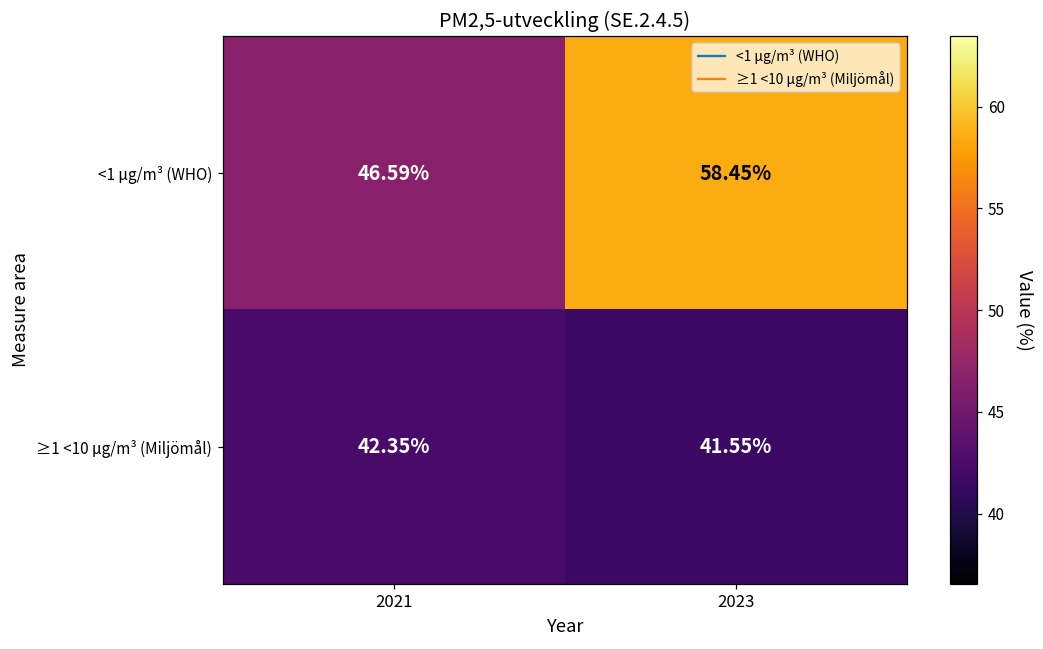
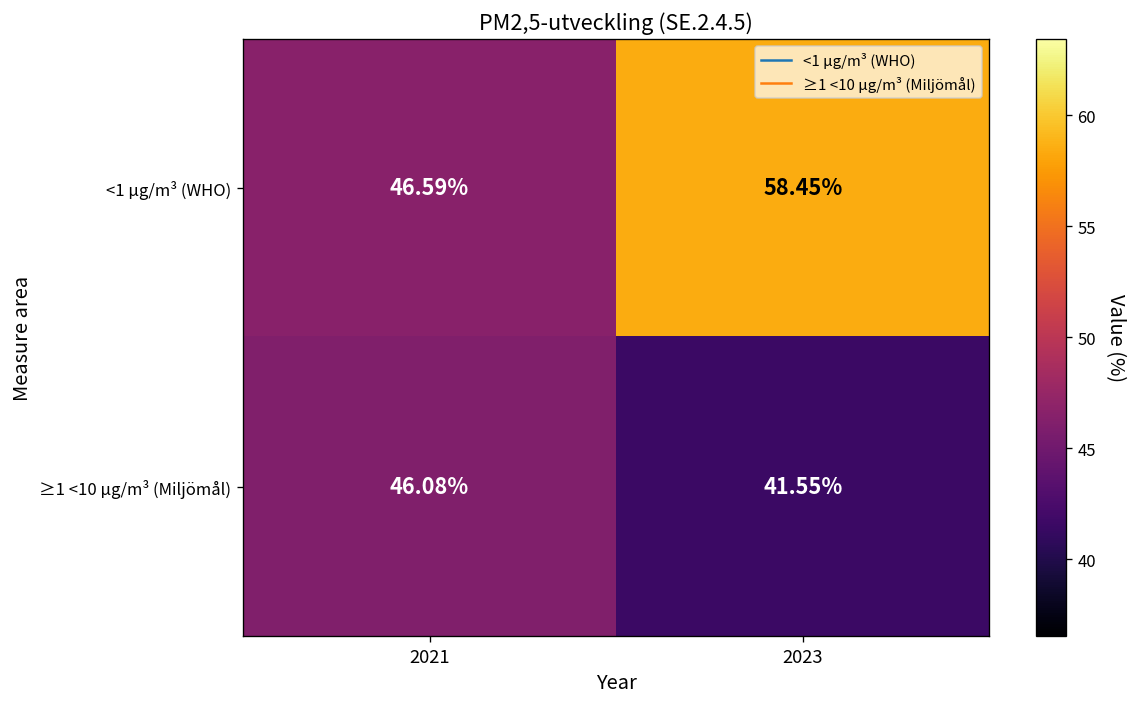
  {
    "<1 µg/m³ (WHO)": {
      "2021": "46.59%",
      "2023": "58.45%"
    },
    "≥1 <10 µg/m³ (Miljömål)": {
-     "2021": "42.35%",
+     "2021": "46.08%",
      "2023": "41.55%"
    }
  }
